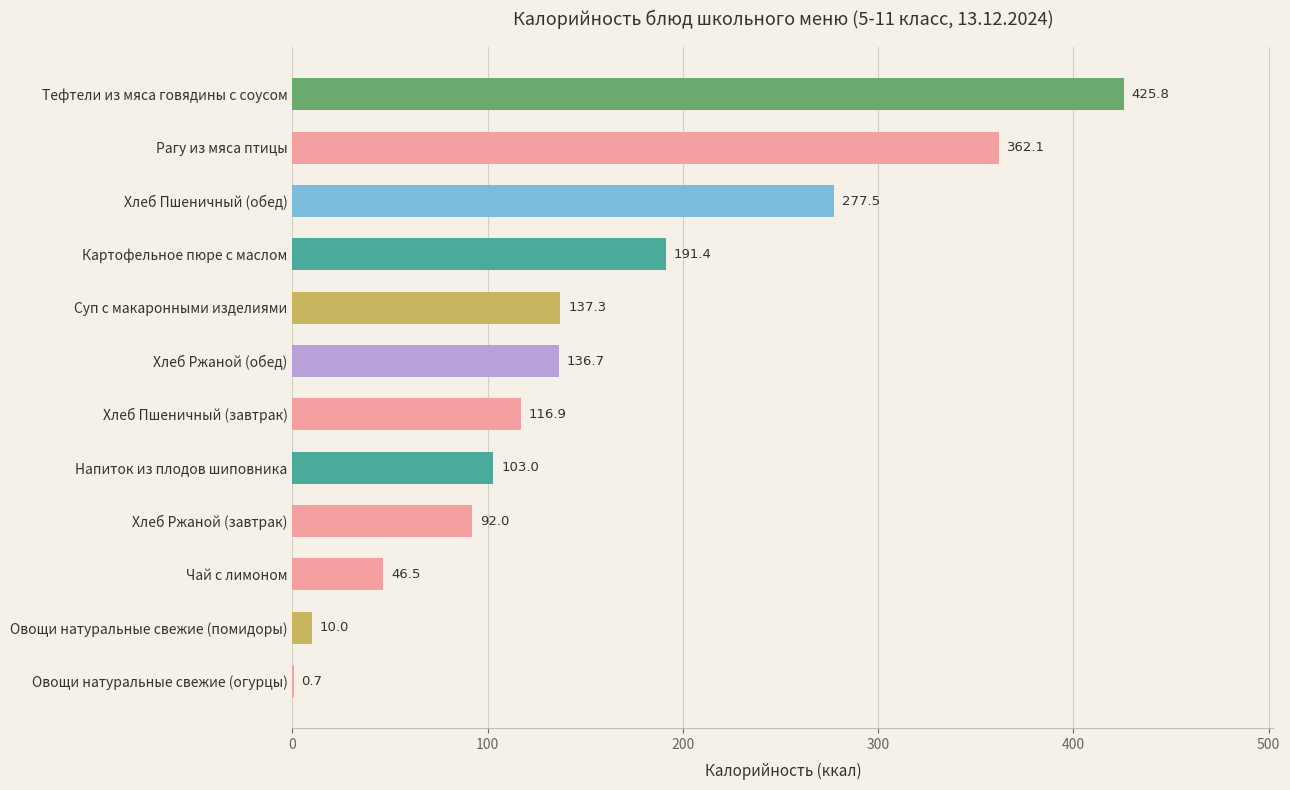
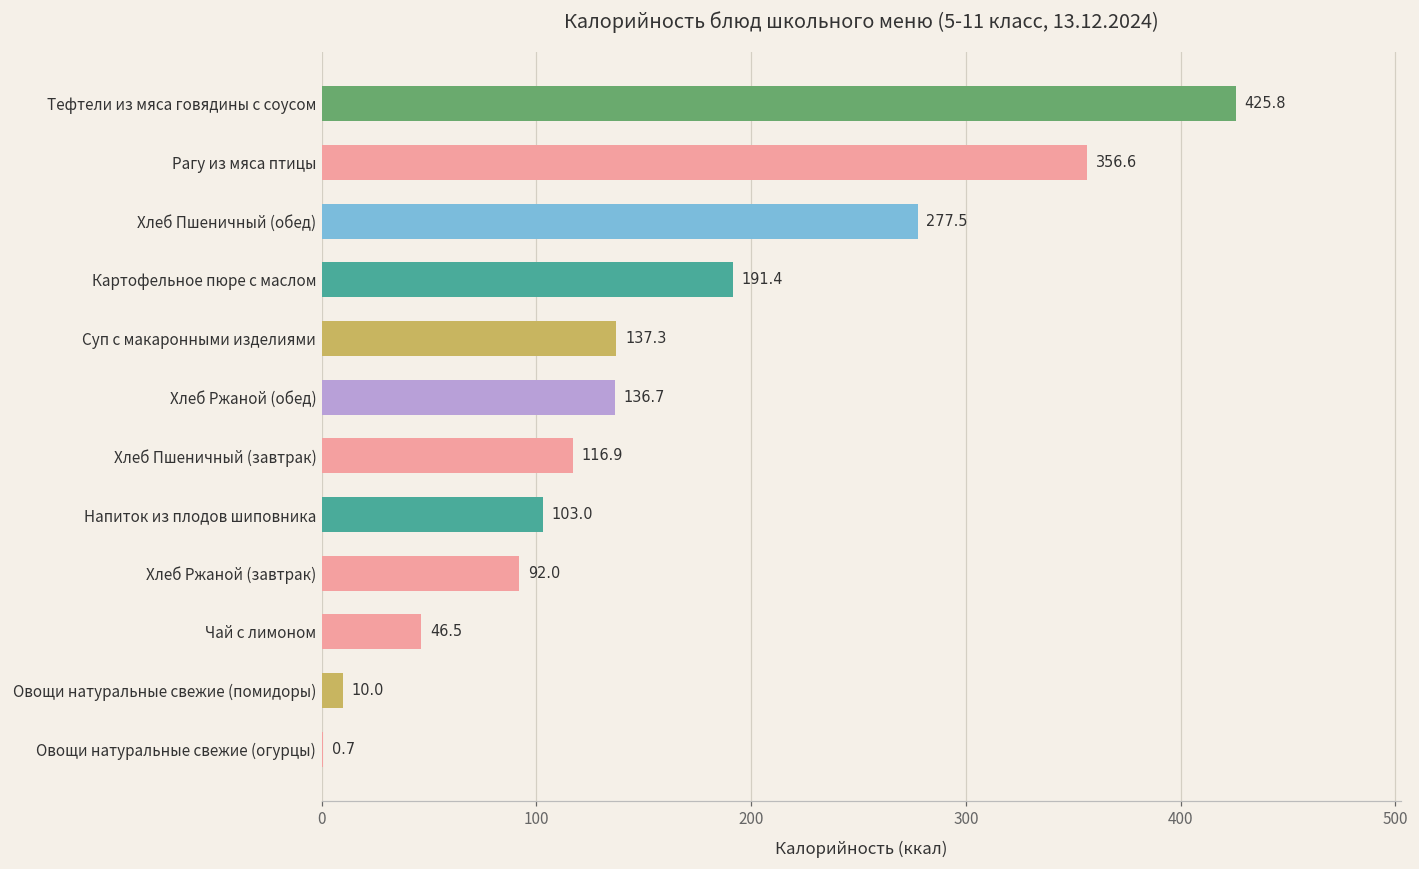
  {
    "Тефтели из мяса говядины с соусом": 425.8,
-   "Рагу из мяса птицы": 362.1,
+   "Рагу из мяса птицы": 356.6,
    "Хлеб Пшеничный (обед)": 277.5,
    "Картофельное пюре с маслом": 191.4,
    "Суп с макаронными изделиями": 137.3,
    "Хлеб Ржаной (обед)": 136.7,
    "Хлеб Пшеничный (завтрак)": 116.9,
    "Напиток из плодов шиповника": 103.0,
    "Хлеб Ржаной (завтрак)": 92.0,
    "Чай с лимоном": 46.5,
    "Овощи натуральные свежие (помидоры)": 10.0,
    "Овощи натуральные свежие (огурцы)": 0.7
  }
